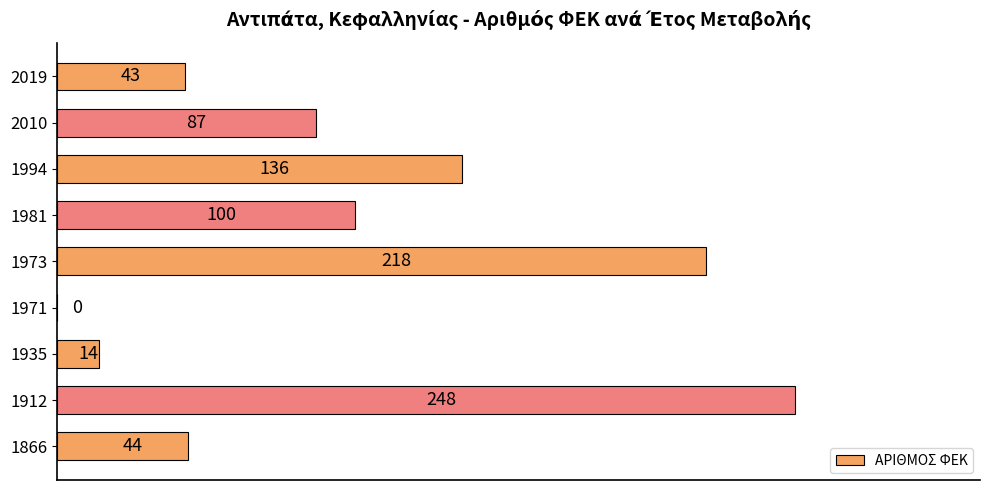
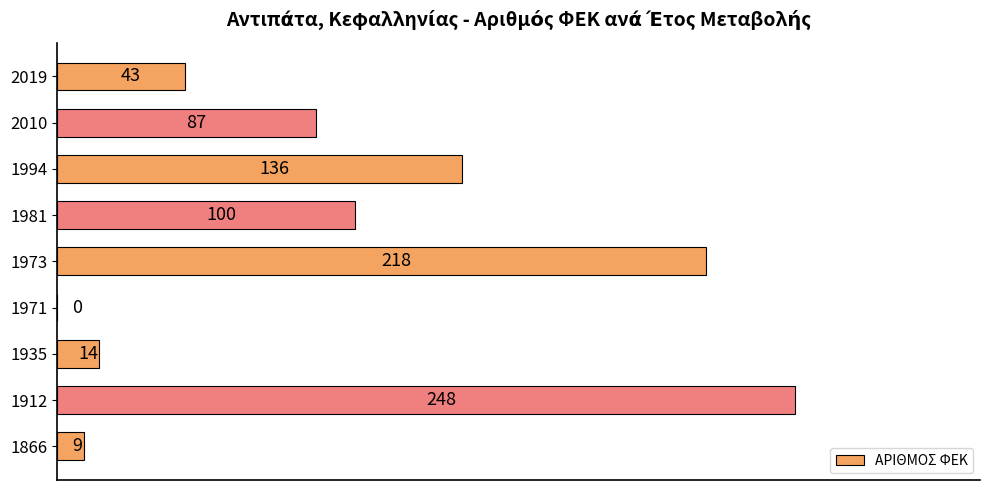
  {
    "2019": 43,
    "2010": 87,
    "1994": 136,
    "1981": 100,
    "1973": 218,
    "1971": 0,
    "1935": 14,
    "1912": 248,
-   "1866": 44
+   "1866": 9
  }
